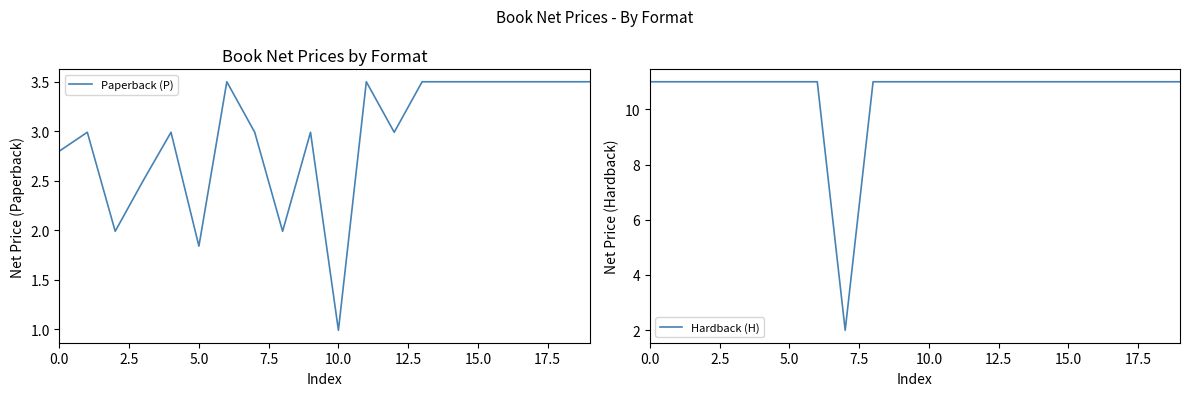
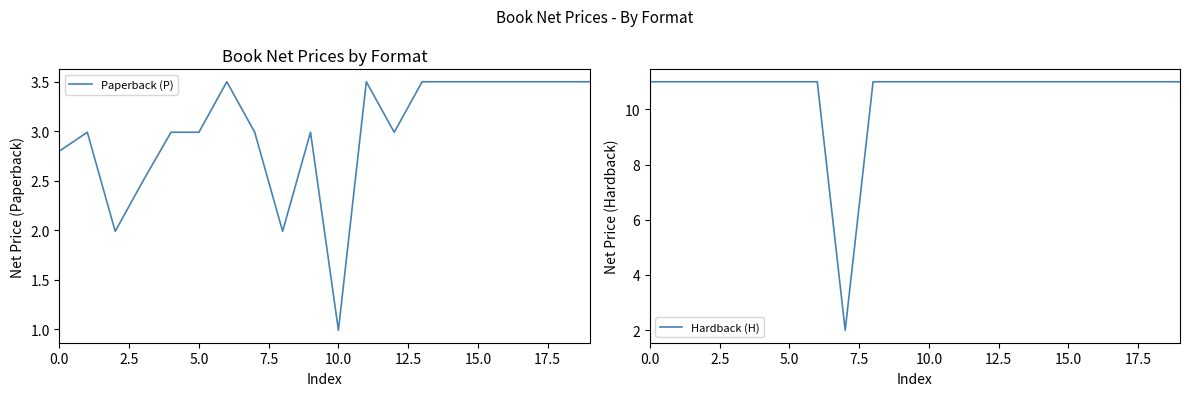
  {
    "Book Net Prices by Format": {
      "0.0": 2.8,
-     "5.0": 1.8,
+     "5.0": 3.0,
      "10.0": 1.0,
      "15.0": 3.5
    }
  }
